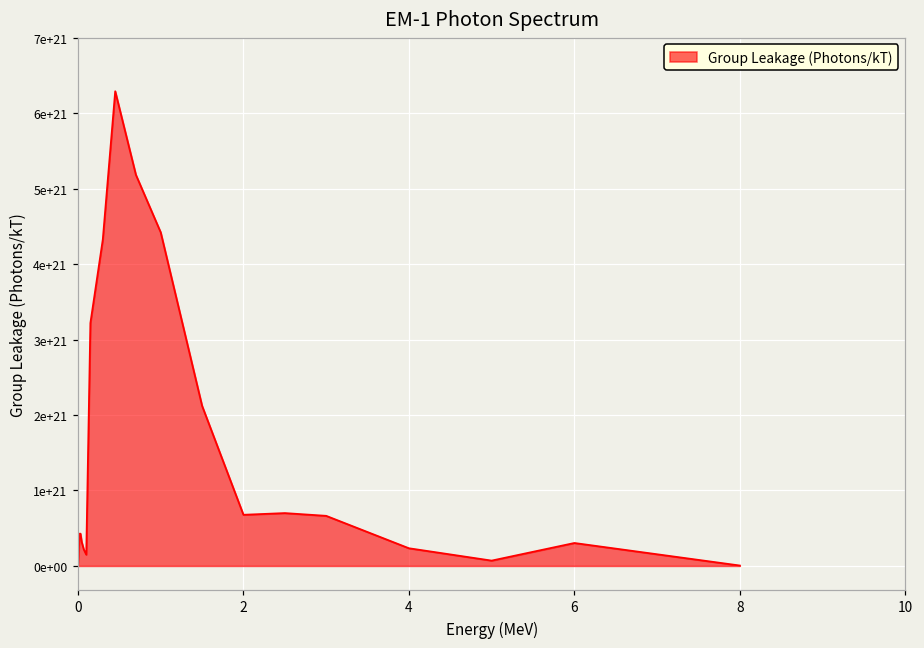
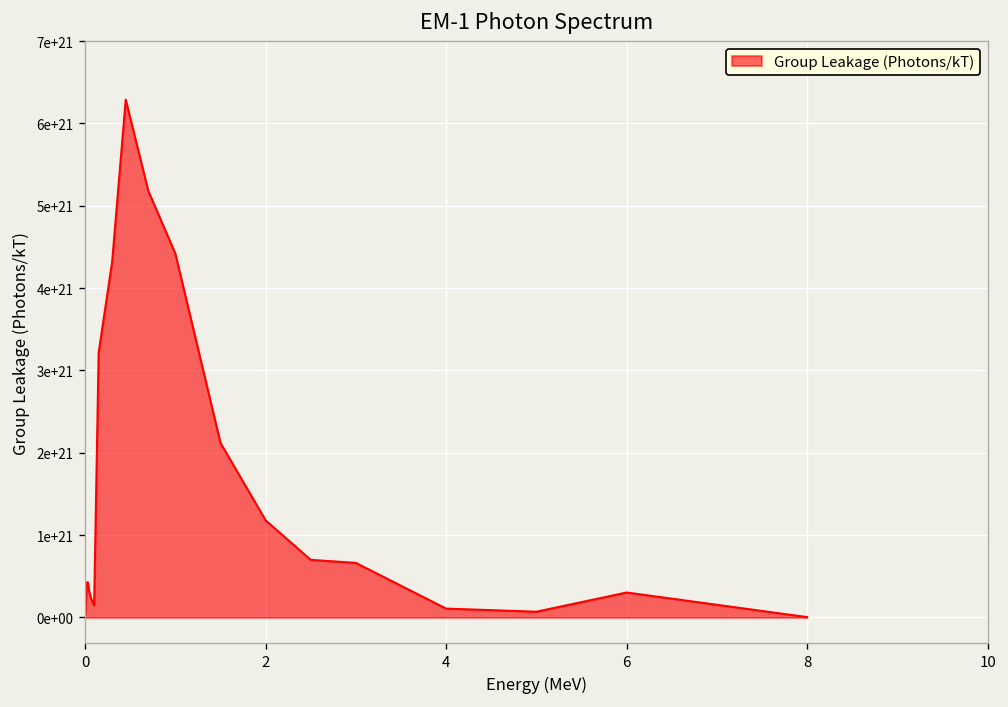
  {
    "0": 0,
-   "2": 700000000000000000000,
-   "4": 200000000000000000000,
+   "2": 1200000000000000000000,
+   "4": 100000000000000000000,
    "6": 300000000000000000000,
    "8": 0
  }
